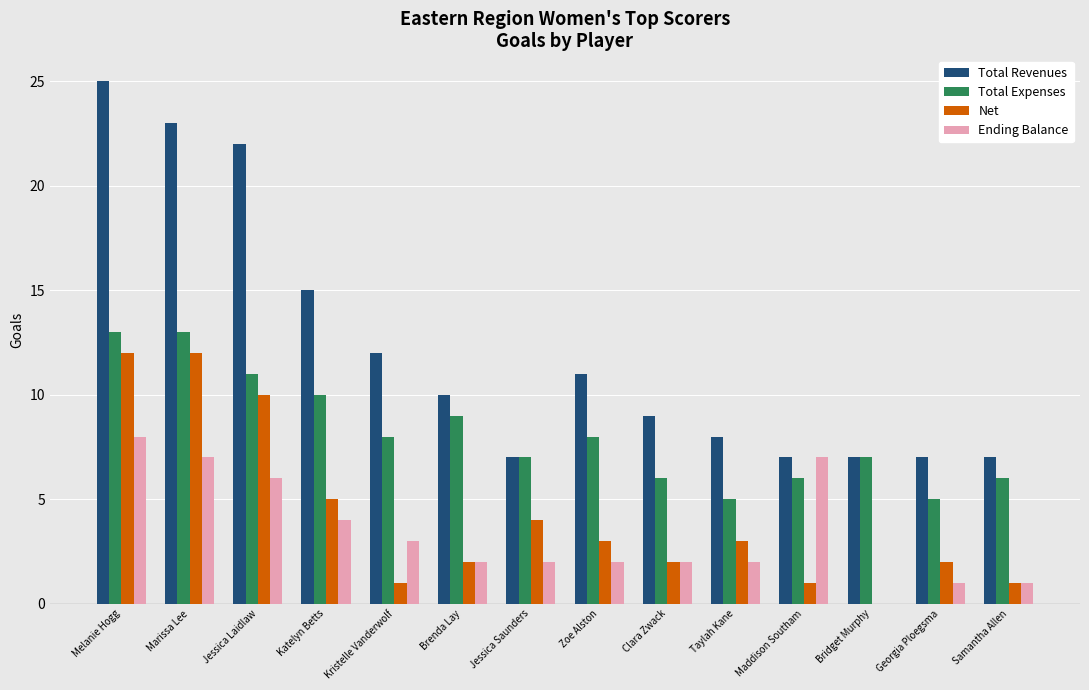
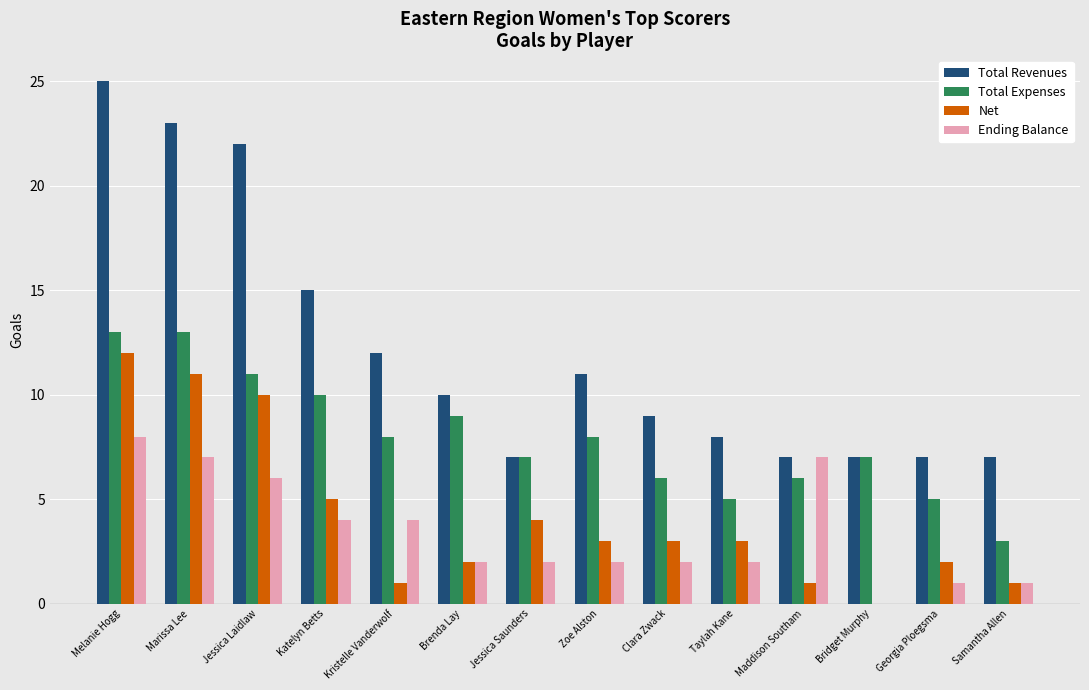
  {
    "Total Revenues": {
      "Melanie Hogg": 25,
      "Marissa Lee": 23,
      "Jessica Laidlaw": 22,
      "Katelyn Betts": 15,
      "Kristelle Vanderwolf": 12,
      "Brenda Lay": 10,
      "Jessica Saunders": 7,
      "Zoe Alston": 11,
      "Clara Zwack": 9,
      "Taylah Kane": 8,
      "Maddison Southam": 7,
      "Bridget Murphy": 7,
      "Georgia Ploegsma": 7,
      "Samantha Allen": 7
    },
    "Total Expenses": {
      "Melanie Hogg": 13,
      "Marissa Lee": 13,
      "Jessica Laidlaw": 11,
      "Katelyn Betts": 10,
      "Kristelle Vanderwolf": 8,
      "Brenda Lay": 9,
      "Jessica Saunders": 7,
      "Zoe Alston": 8,
      "Clara Zwack": 6,
      "Taylah Kane": 5,
      "Maddison Southam": 6,
      "Bridget Murphy": 7,
      "Georgia Ploegsma": 5,
-     "Samantha Allen": 6
+     "Samantha Allen": 3
    },
    "Net": {
      "Melanie Hogg": 12,
-     "Marissa Lee": 12,
+     "Marissa Lee": 11,
      "Jessica Laidlaw": 10,
      "Katelyn Betts": 5,
      "Kristelle Vanderwolf": 1,
      "Brenda Lay": 2,
      "Jessica Saunders": 4,
      "Zoe Alston": 3,
-     "Clara Zwack": 2,
+     "Clara Zwack": 3,
      "Taylah Kane": 3,
      "Maddison Southam": 1,
      "Bridget Murphy": 0,
      "Georgia Ploegsma": 2,
      "Samantha Allen": 1
    },
    "Ending Balance": {
      "Melanie Hogg": 8,
      "Marissa Lee": 7,
      "Jessica Laidlaw": 6,
      "Katelyn Betts": 4,
-     "Kristelle Vanderwolf": 3,
+     "Kristelle Vanderwolf": 4,
      "Brenda Lay": 2,
      "Jessica Saunders": 2,
      "Zoe Alston": 2,
      "Clara Zwack": 2,
      "Taylah Kane": 2,
      "Maddison Southam": 7,
      "Bridget Murphy": 0,
      "Georgia Ploegsma": 1,
      "Samantha Allen": 1
    }
  }
